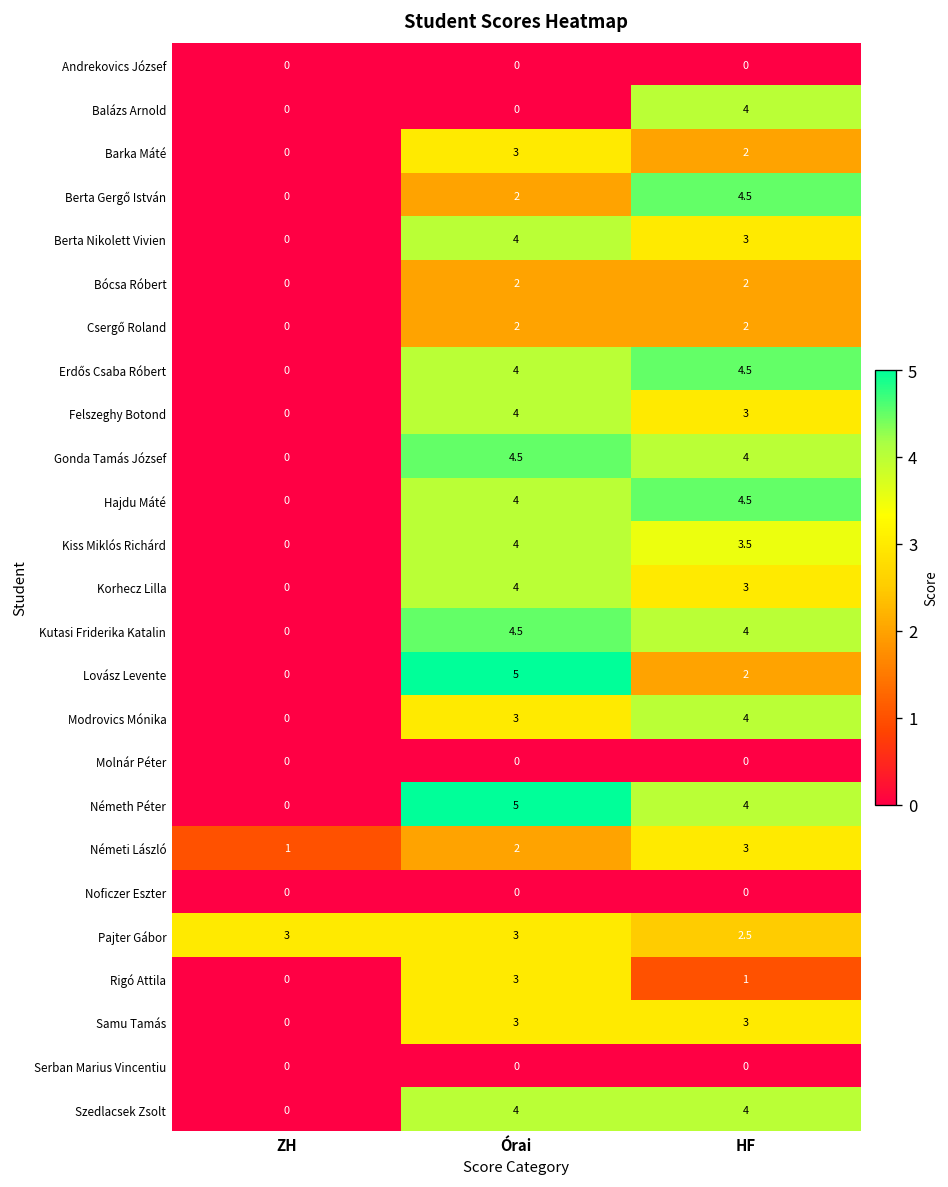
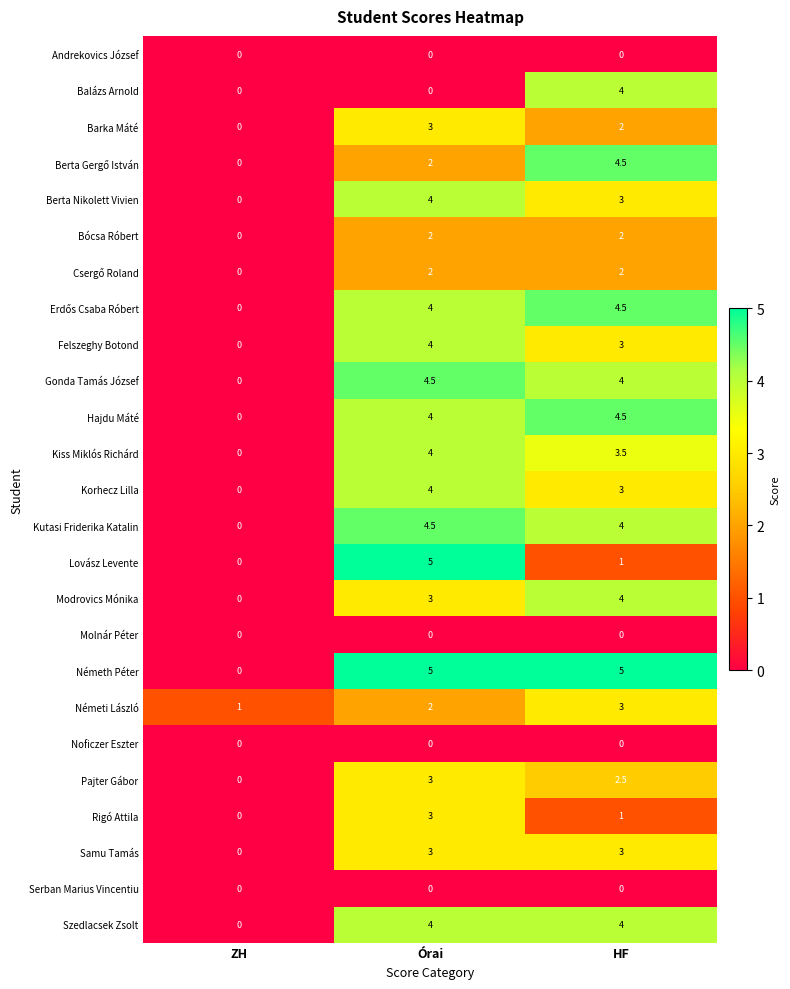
  {
    "Andrekovics József": {
      "ZH": 0,
      "Órai": 0,
      "HF": 0
    },
    "Balázs Arnold": {
      "ZH": 0,
      "Órai": 0,
      "HF": 4
    },
    "Barka Máté": {
      "ZH": 0,
      "Órai": 3,
      "HF": 2
    },
    "Berta Gergő István": {
      "ZH": 0,
      "Órai": 2,
      "HF": 4.5
    },
    "Berta Nikolett Vivien": {
      "ZH": 0,
      "Órai": 4,
      "HF": 3
    },
    "Bócsa Róbert": {
      "ZH": 0,
      "Órai": 2,
      "HF": 2
    },
    "Csergő Roland": {
      "ZH": 0,
      "Órai": 2,
      "HF": 2
    },
    "Erdős Csaba Róbert": {
      "ZH": 0,
      "Órai": 4,
      "HF": 4.5
    },
    "Felszeghy Botond": {
      "ZH": 0,
      "Órai": 4,
      "HF": 3
    },
    "Gonda Tamás József": {
      "ZH": 0,
      "Órai": 4.5,
      "HF": 4
    },
    "Hajdu Máté": {
      "ZH": 0,
      "Órai": 4,
      "HF": 4.5
    },
    "Kiss Miklós Richárd": {
      "ZH": 0,
      "Órai": 4,
      "HF": 3.5
    },
    "Korhecz Lilla": {
      "ZH": 0,
      "Órai": 4,
      "HF": 3
    },
    "Kutasi Friderika Katalin": {
      "ZH": 0,
      "Órai": 4.5,
      "HF": 4
    },
    "Lovász Levente": {
      "ZH": 0,
      "Órai": 5,
-     "HF": 2
+     "HF": 1
    },
    "Modrovics Mónika": {
      "ZH": 0,
      "Órai": 3,
      "HF": 4
    },
    "Molnár Péter": {
      "ZH": 0,
      "Órai": 0,
      "HF": 0
    },
    "Németh Péter": {
      "ZH": 0,
      "Órai": 5,
-     "HF": 4
+     "HF": 5
    },
    "Németi László": {
      "ZH": 1,
      "Órai": 2,
      "HF": 3
    },
    "Noficzer Eszter": {
      "ZH": 0,
      "Órai": 0,
      "HF": 0
    },
    "Pajter Gábor": {
-     "ZH": 3,
+     "ZH": 0,
      "Órai": 3,
      "HF": 2.5
    },
    "Rigó Attila": {
      "ZH": 0,
      "Órai": 3,
      "HF": 1
    },
    "Samu Tamás": {
      "ZH": 0,
      "Órai": 3,
      "HF": 3
    },
    "Serban Marius Vincentiu": {
      "ZH": 0,
      "Órai": 0,
      "HF": 0
    },
    "Szedlacsek Zsolt": {
      "ZH": 0,
      "Órai": 4,
      "HF": 4
    }
  }
